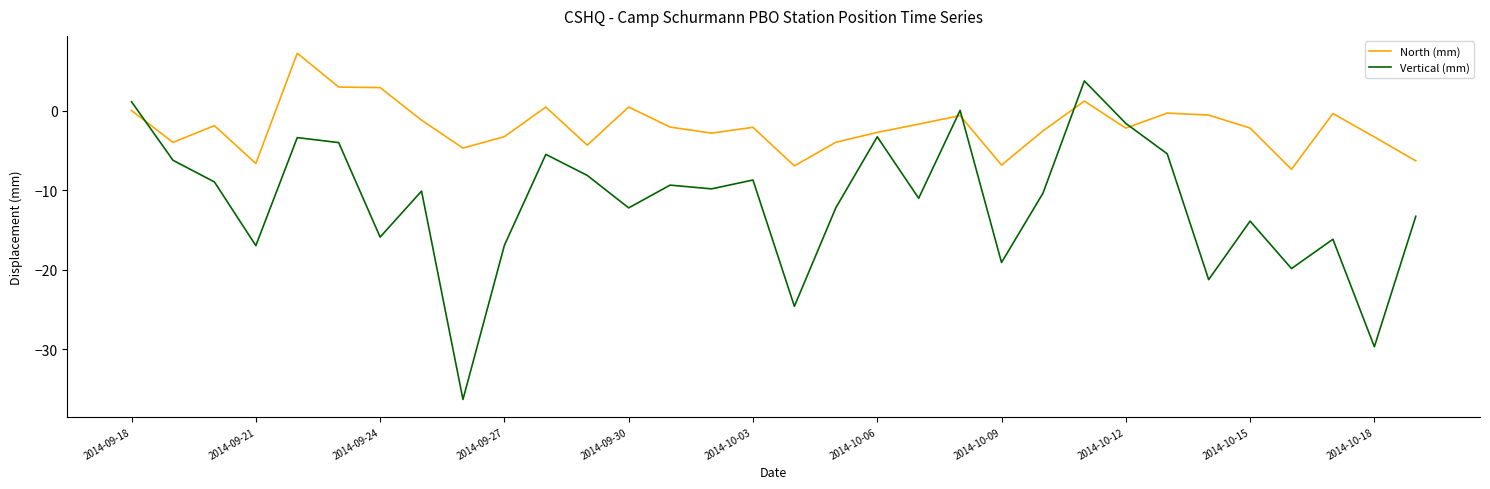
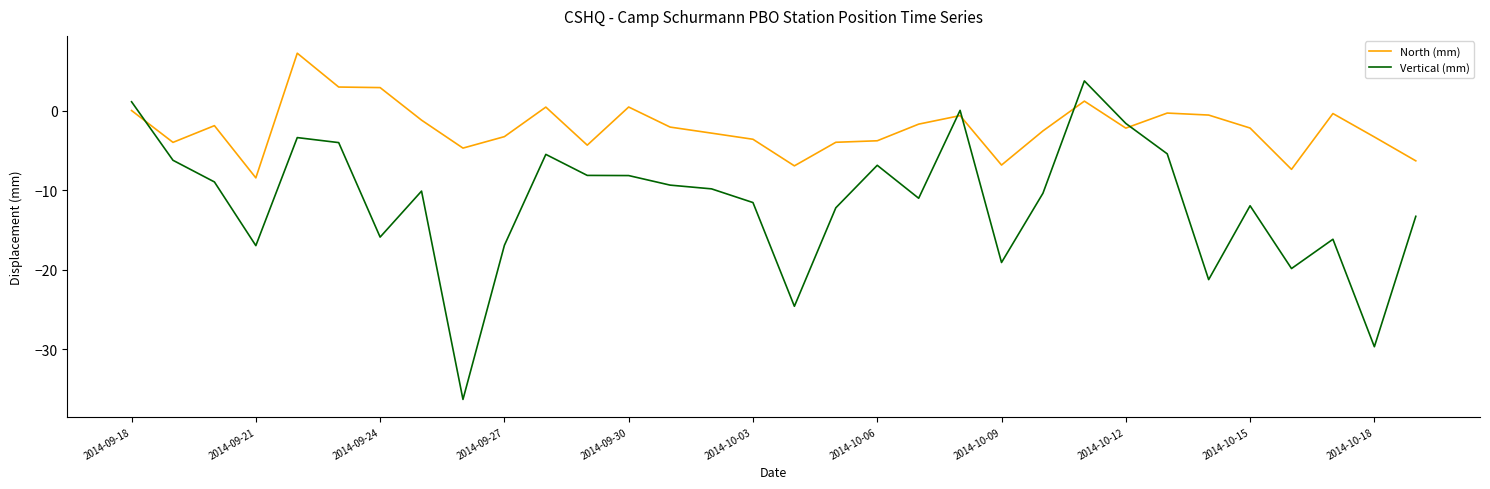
  {
    "North (mm)": {
      "2014-09-18": 0,
-     "2014-09-21": -7,
+     "2014-09-21": -8,
      "2014-09-24": 3,
      "2014-09-27": -3,
      "2014-09-30": 0,
-     "2014-10-03": -2,
-     "2014-10-06": -3,
+     "2014-10-03": -4,
+     "2014-10-06": -4,
      "2014-10-09": -7,
      "2014-10-12": -2,
      "2014-10-15": -2,
      "2014-10-18": -3
    },
    "Vertical (mm)": {
      "2014-09-18": 1,
      "2014-09-21": -17,
      "2014-09-24": -16,
      "2014-09-27": -17,
-     "2014-09-30": -12,
-     "2014-10-03": -9,
-     "2014-10-06": -3,
+     "2014-09-30": -8,
+     "2014-10-03": -12,
+     "2014-10-06": -7,
      "2014-10-09": -19,
      "2014-10-12": -2,
-     "2014-10-15": -14,
+     "2014-10-15": -12,
      "2014-10-18": -30
    }
  }
